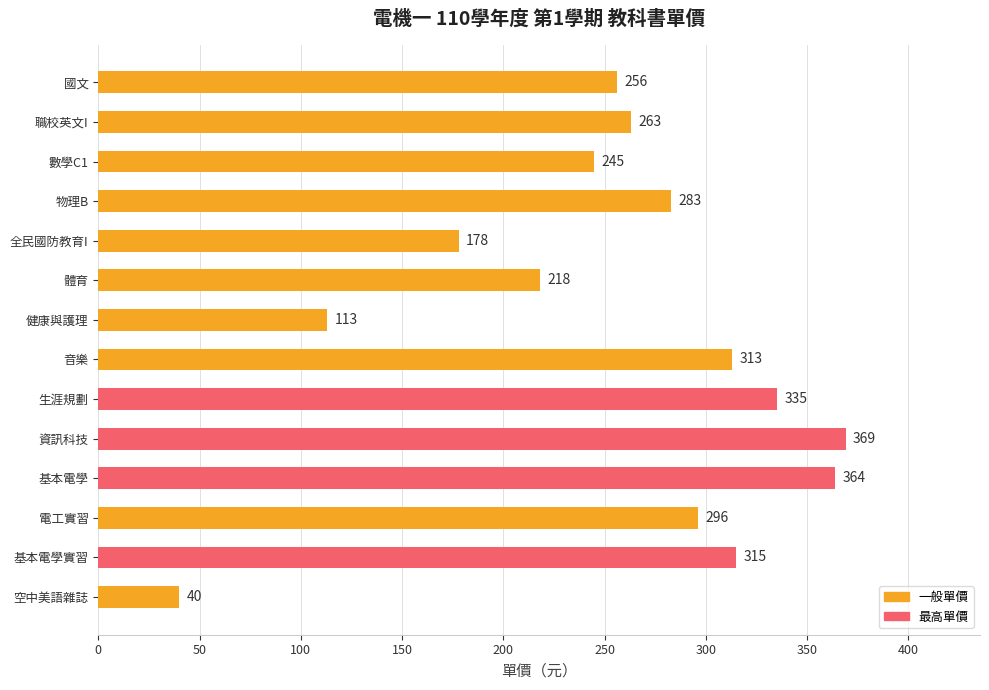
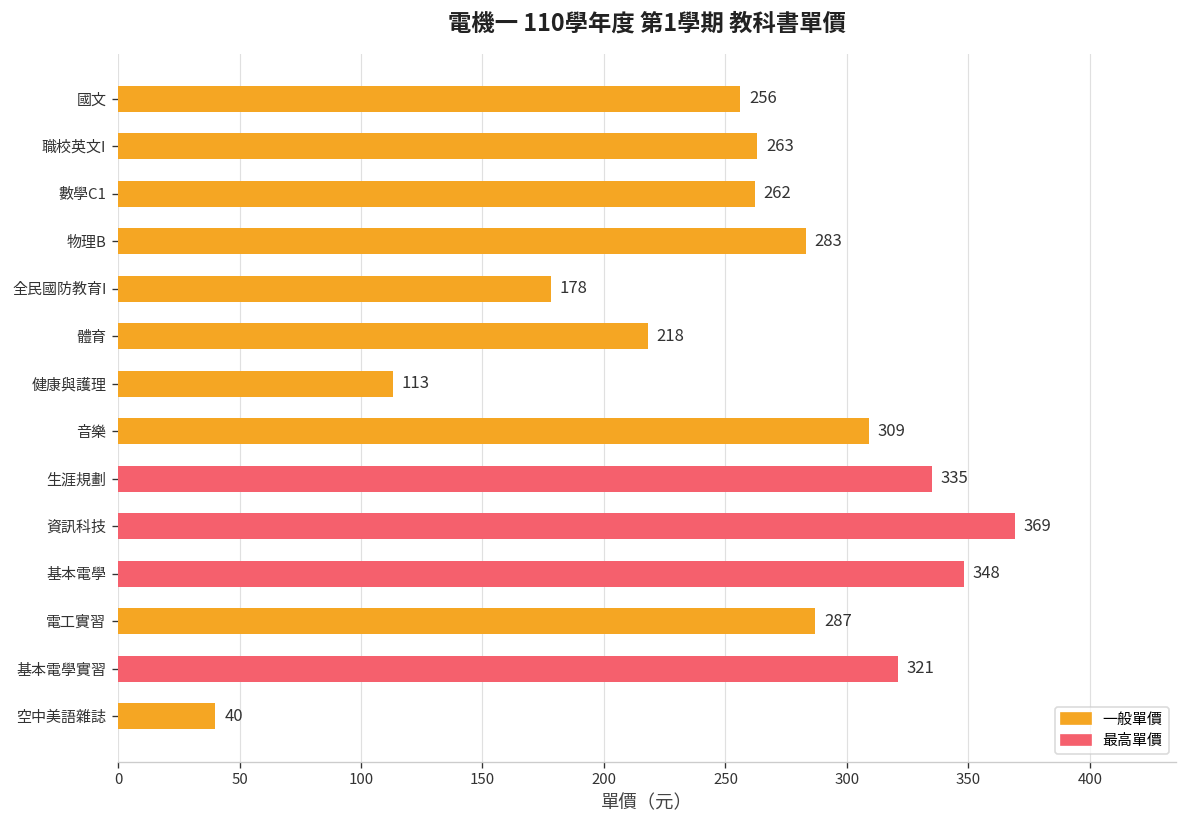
  {
    "國文": 256,
    "職校英文I": 263,
-   "數學C1": 245,
+   "數學C1": 262,
    "物理B": 283,
    "全民國防教育I": 178,
    "體育": 218,
    "健康與護理": 113,
-   "音樂": 313,
+   "音樂": 309,
    "生涯規劃": 335,
    "資訊科技": 369,
-   "基本電學": 364,
-   "電工實習": 296,
-   "基本電學實習": 315,
+   "基本電學": 348,
+   "電工實習": 287,
+   "基本電學實習": 321,
    "空中美語雜誌": 40
  }
